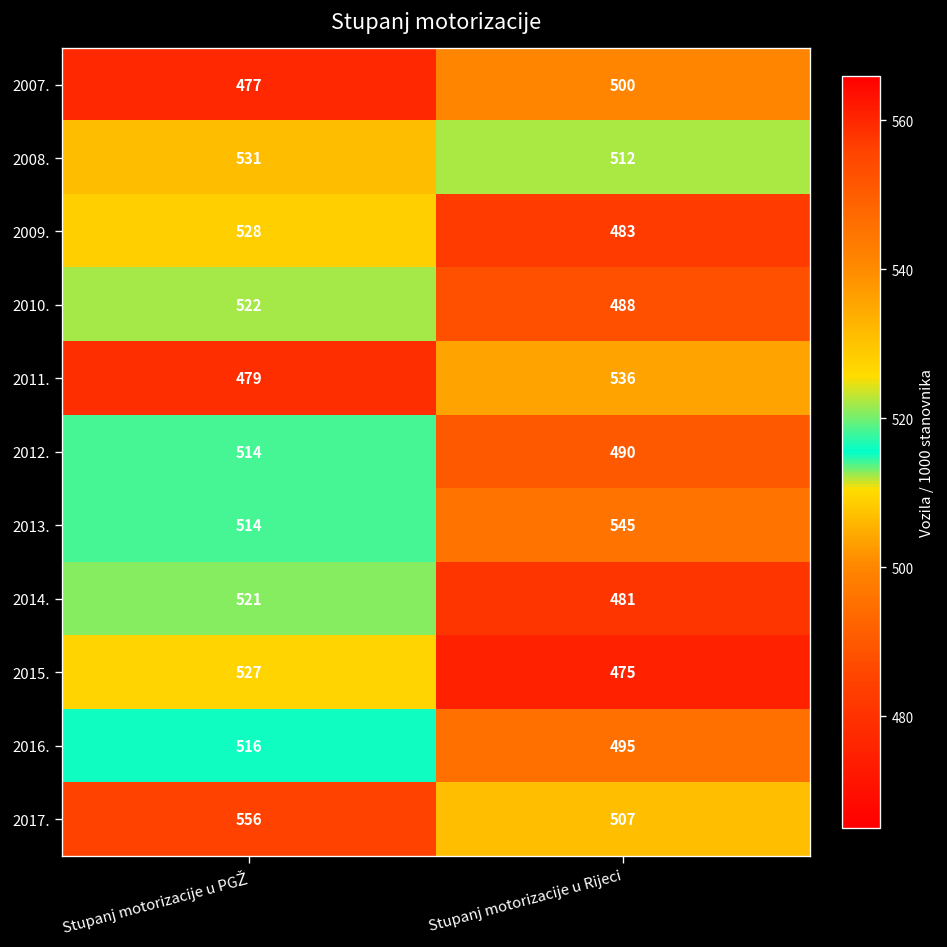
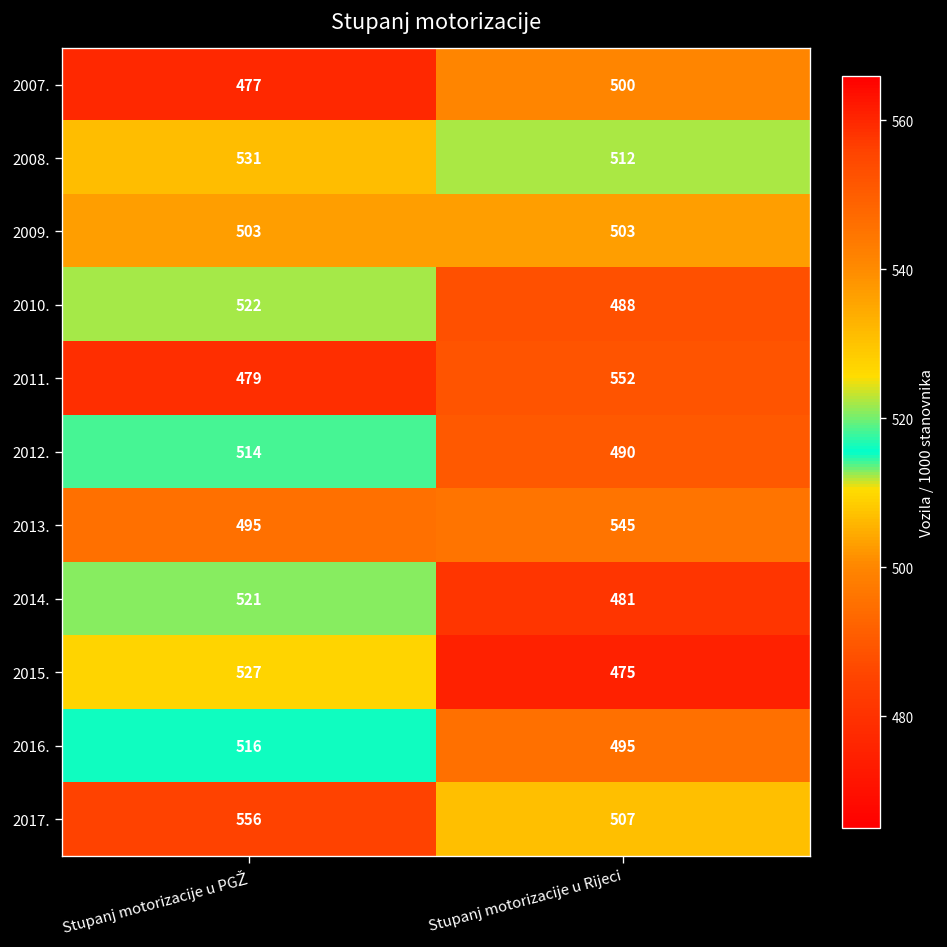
  {
    "2007.": {
      "Stupanj motorizacije u PGŽ": 477,
      "Stupanj motorizacije u Rijeci": 500
    },
    "2008.": {
      "Stupanj motorizacije u PGŽ": 531,
      "Stupanj motorizacije u Rijeci": 512
    },
    "2009.": {
-     "Stupanj motorizacije u PGŽ": 528,
-     "Stupanj motorizacije u Rijeci": 483
+     "Stupanj motorizacije u PGŽ": 503,
+     "Stupanj motorizacije u Rijeci": 503
    },
    "2010.": {
      "Stupanj motorizacije u PGŽ": 522,
      "Stupanj motorizacije u Rijeci": 488
    },
    "2011.": {
      "Stupanj motorizacije u PGŽ": 479,
-     "Stupanj motorizacije u Rijeci": 536
+     "Stupanj motorizacije u Rijeci": 552
    },
    "2012.": {
      "Stupanj motorizacije u PGŽ": 514,
      "Stupanj motorizacije u Rijeci": 490
    },
    "2013.": {
-     "Stupanj motorizacije u PGŽ": 514,
+     "Stupanj motorizacije u PGŽ": 495,
      "Stupanj motorizacije u Rijeci": 545
    },
    "2014.": {
      "Stupanj motorizacije u PGŽ": 521,
      "Stupanj motorizacije u Rijeci": 481
    },
    "2015.": {
      "Stupanj motorizacije u PGŽ": 527,
      "Stupanj motorizacije u Rijeci": 475
    },
    "2016.": {
      "Stupanj motorizacije u PGŽ": 516,
      "Stupanj motorizacije u Rijeci": 495
    },
    "2017.": {
      "Stupanj motorizacije u PGŽ": 556,
      "Stupanj motorizacije u Rijeci": 507
    }
  }
